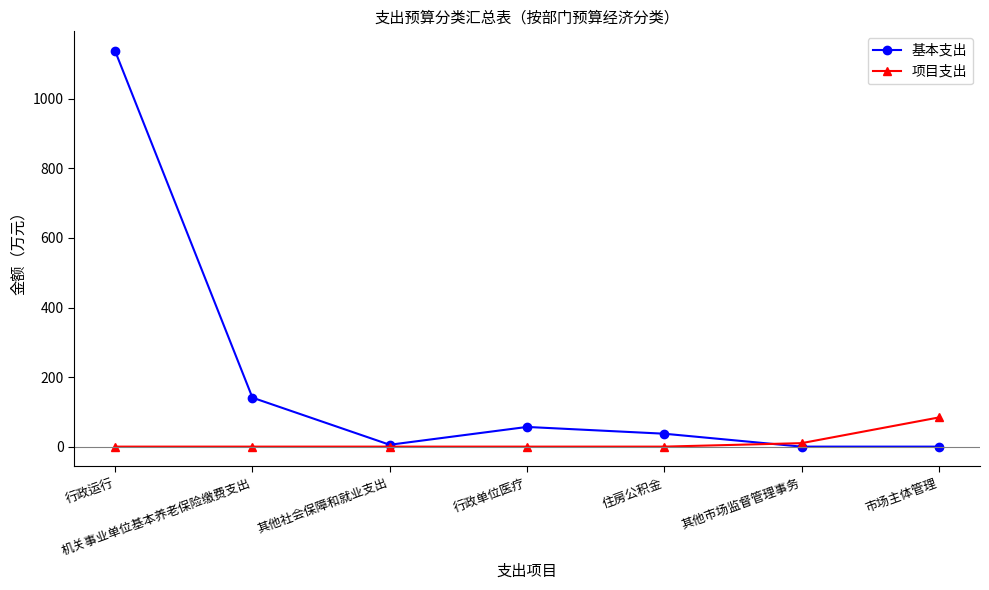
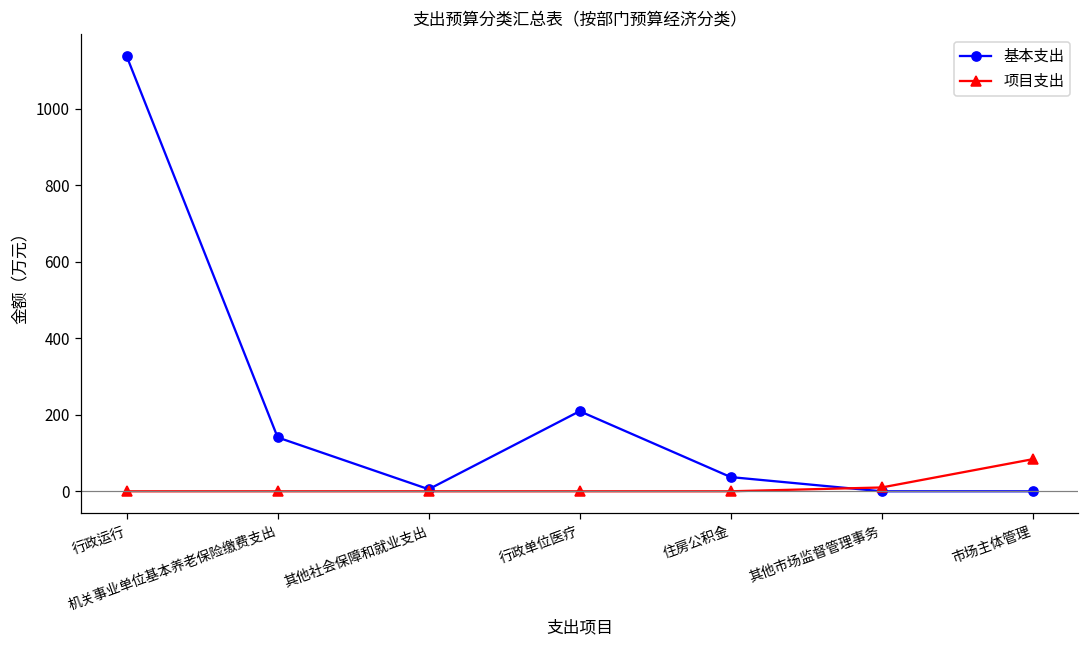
  {
    "基本支出": {
      "行政运行": 1140,
      "机关事业单位基本养老保险缴费支出": 140,
-     "行政单位医疗": 60,
+     "行政单位医疗": 210,
      "住房公积金": 40,
      "其他市场监督管理事务": 0,
      "市场主体管理": 0
    },
    "项目支出": {
      "行政运行": 0,
      "机关事业单位基本养老保险缴费支出": 0,
      "行政单位医疗": 0,
      "住房公积金": 0,
      "其他市场监督管理事务": 10,
      "市场主体管理": 80
    }
  }
